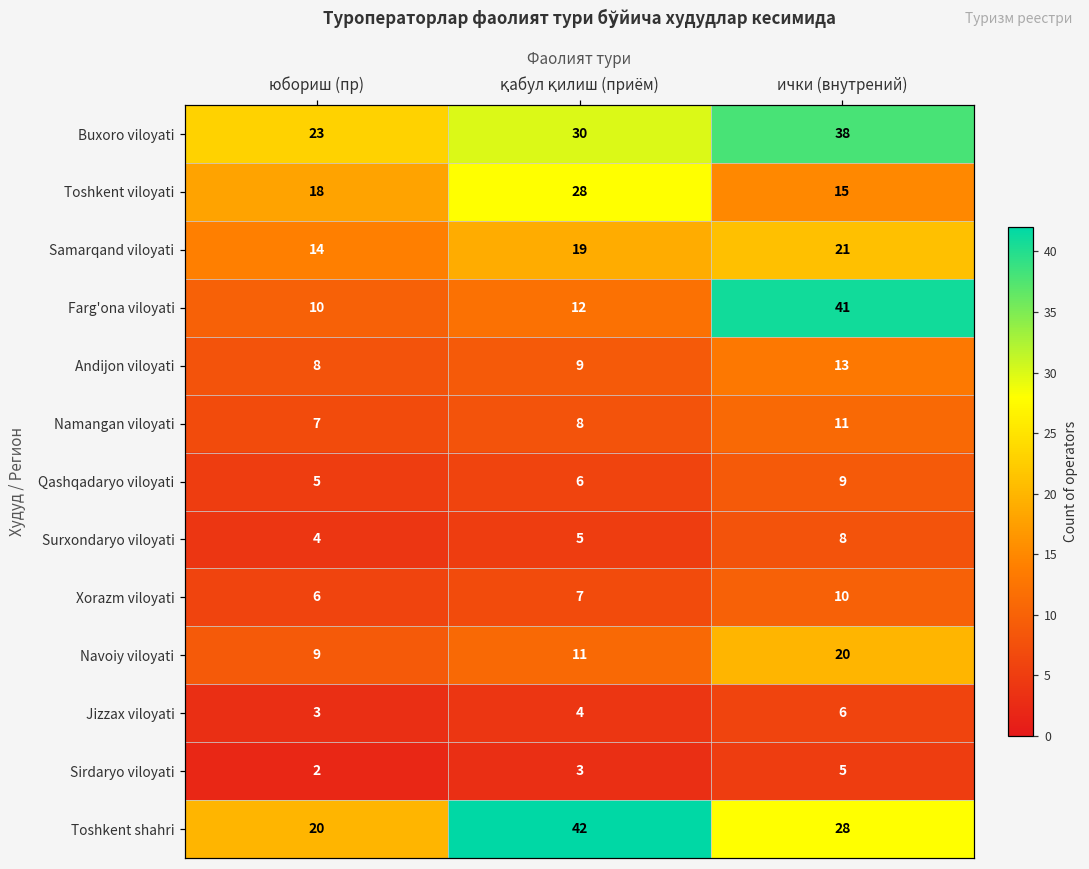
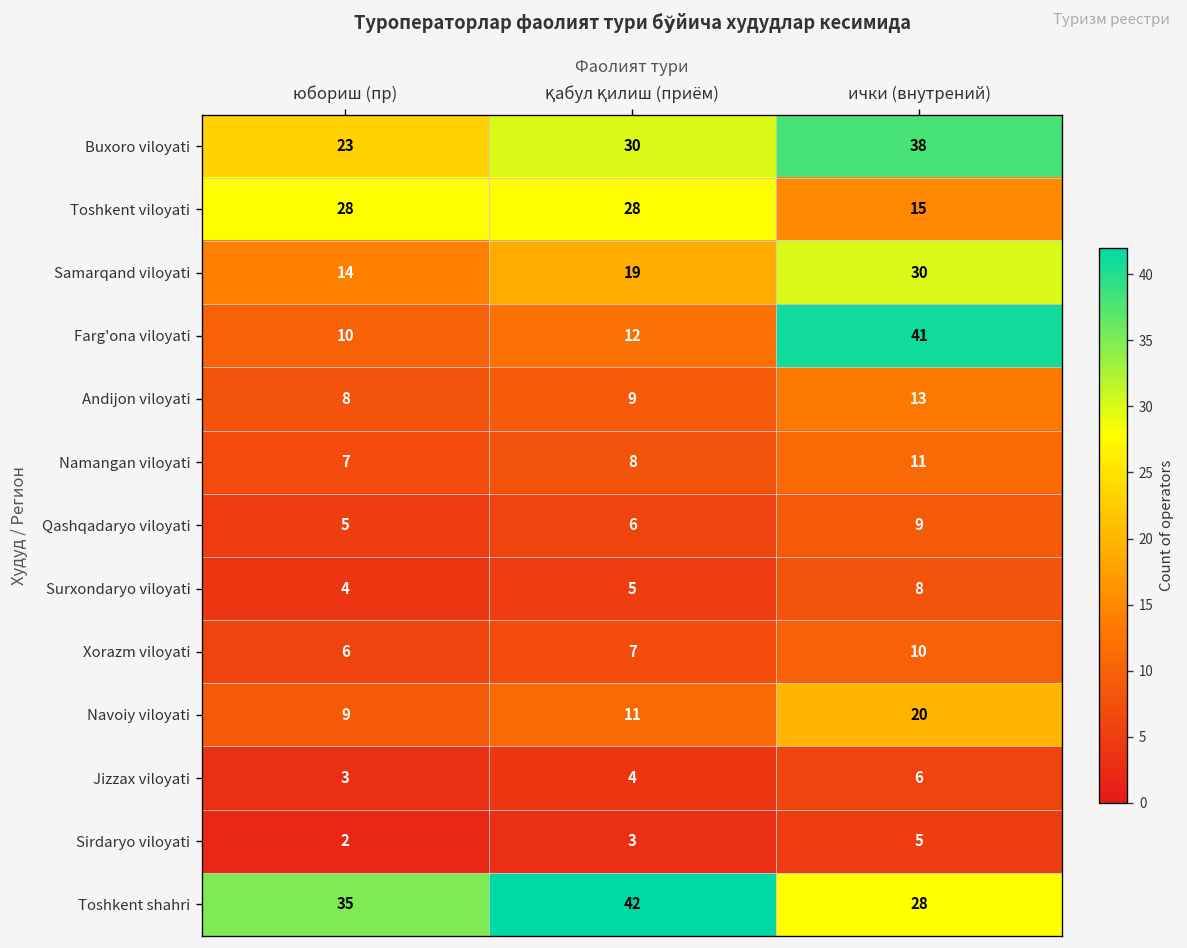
  {
    "Buxoro viloyati": {
      "юбориш (пр)": 23,
      "қабул қилиш (приём)": 30,
      "ички (внутрений)": 38
    },
    "Toshkent viloyati": {
-     "юбориш (пр)": 18,
+     "юбориш (пр)": 28,
      "қабул қилиш (приём)": 28,
      "ички (внутрений)": 15
    },
    "Samarqand viloyati": {
      "юбориш (пр)": 14,
      "қабул қилиш (приём)": 19,
-     "ички (внутрений)": 21
+     "ички (внутрений)": 30
    },
    "Farg'ona viloyati": {
      "юбориш (пр)": 10,
      "қабул қилиш (приём)": 12,
      "ички (внутрений)": 41
    },
    "Andijon viloyati": {
      "юбориш (пр)": 8,
      "қабул қилиш (приём)": 9,
      "ички (внутрений)": 13
    },
    "Namangan viloyati": {
      "юбориш (пр)": 7,
      "қабул қилиш (приём)": 8,
      "ички (внутрений)": 11
    },
    "Qashqadaryo viloyati": {
      "юбориш (пр)": 5,
      "қабул қилиш (приём)": 6,
      "ички (внутрений)": 9
    },
    "Surxondaryo viloyati": {
      "юбориш (пр)": 4,
      "қабул қилиш (приём)": 5,
      "ички (внутрений)": 8
    },
    "Xorazm viloyati": {
      "юбориш (пр)": 6,
      "қабул қилиш (приём)": 7,
      "ички (внутрений)": 10
    },
    "Navoiy viloyati": {
      "юбориш (пр)": 9,
      "қабул қилиш (приём)": 11,
      "ички (внутрений)": 20
    },
    "Jizzax viloyati": {
      "юбориш (пр)": 3,
      "қабул қилиш (приём)": 4,
      "ички (внутрений)": 6
    },
    "Sirdaryo viloyati": {
      "юбориш (пр)": 2,
      "қабул қилиш (приём)": 3,
      "ички (внутрений)": 5
    },
    "Toshkent shahri": {
-     "юбориш (пр)": 20,
+     "юбориш (пр)": 35,
      "қабул қилиш (приём)": 42,
      "ички (внутрений)": 28
    }
  }
